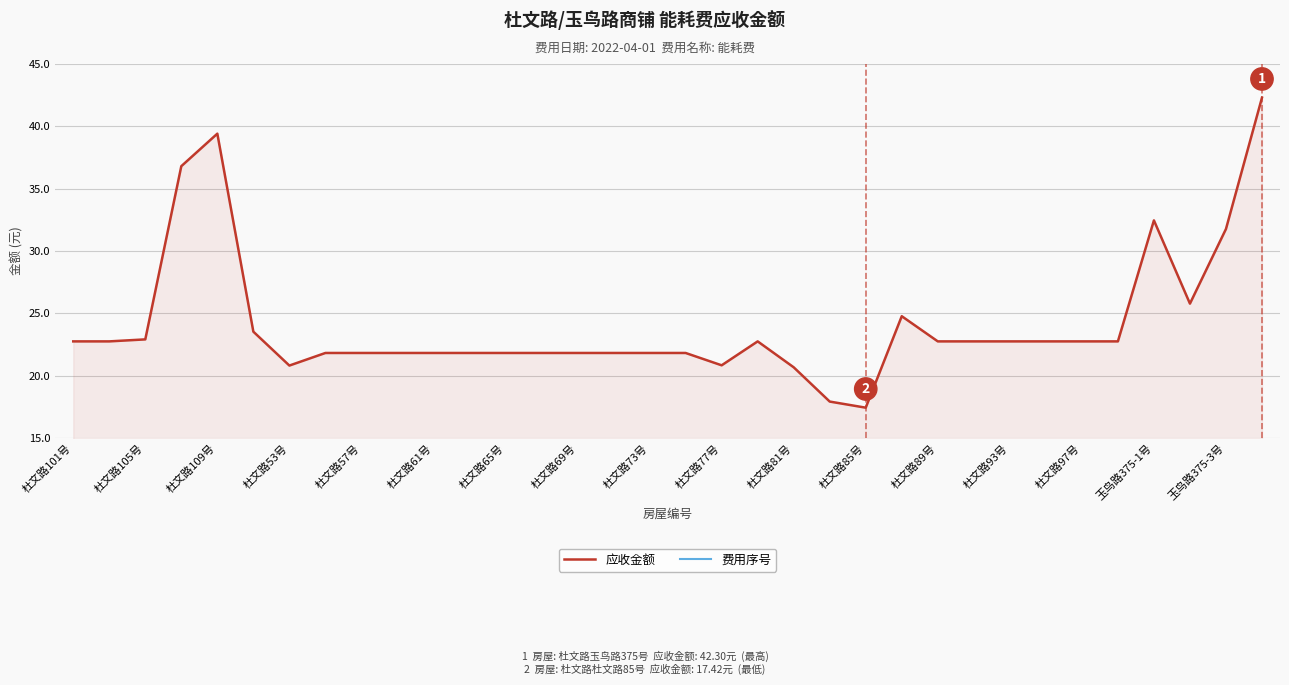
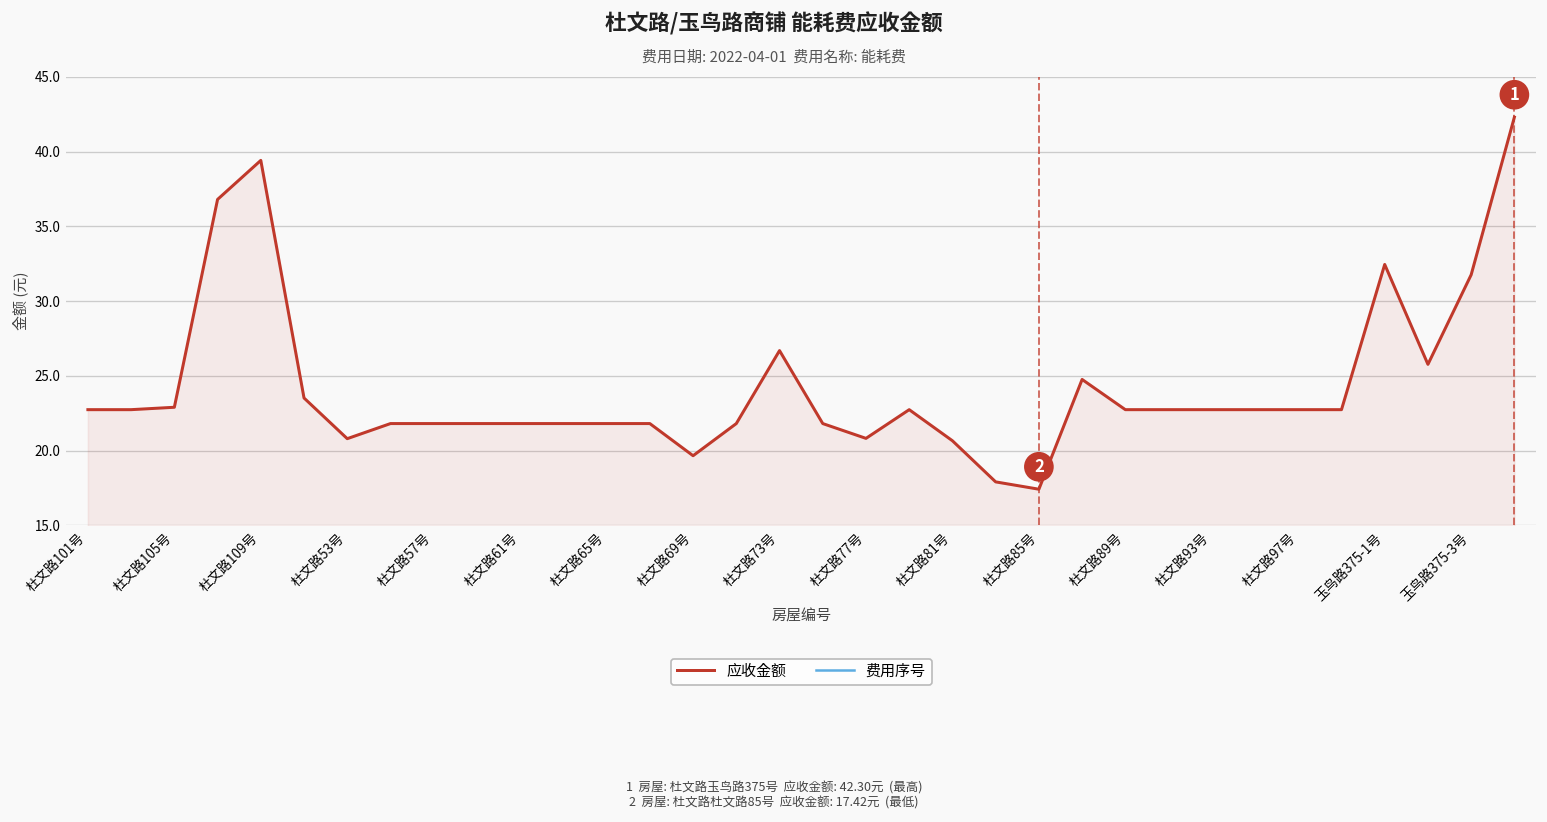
  {
    "应收金额": {
      "杜文路101号": 22.7,
      "杜文路105号": 22.9,
      "杜文路109号": 39.4,
      "杜文路53号": 20.8,
      "杜文路57号": 21.8,
      "杜文路61号": 21.8,
      "杜文路65号": 21.8,
-     "杜文路69号": 21.8,
-     "杜文路73号": 21.8,
+     "杜文路69号": 19.7,
+     "杜文路73号": 26.7,
      "杜文路77号": 20.8,
      "杜文路81号": 20.7,
      "杜文路89号": 22.7,
      "杜文路93号": 22.7,
      "杜文路97号": 22.7,
      "玉鸟路375-1号": 32.5,
      "玉鸟路375-3号": 31.8
    }
  }
